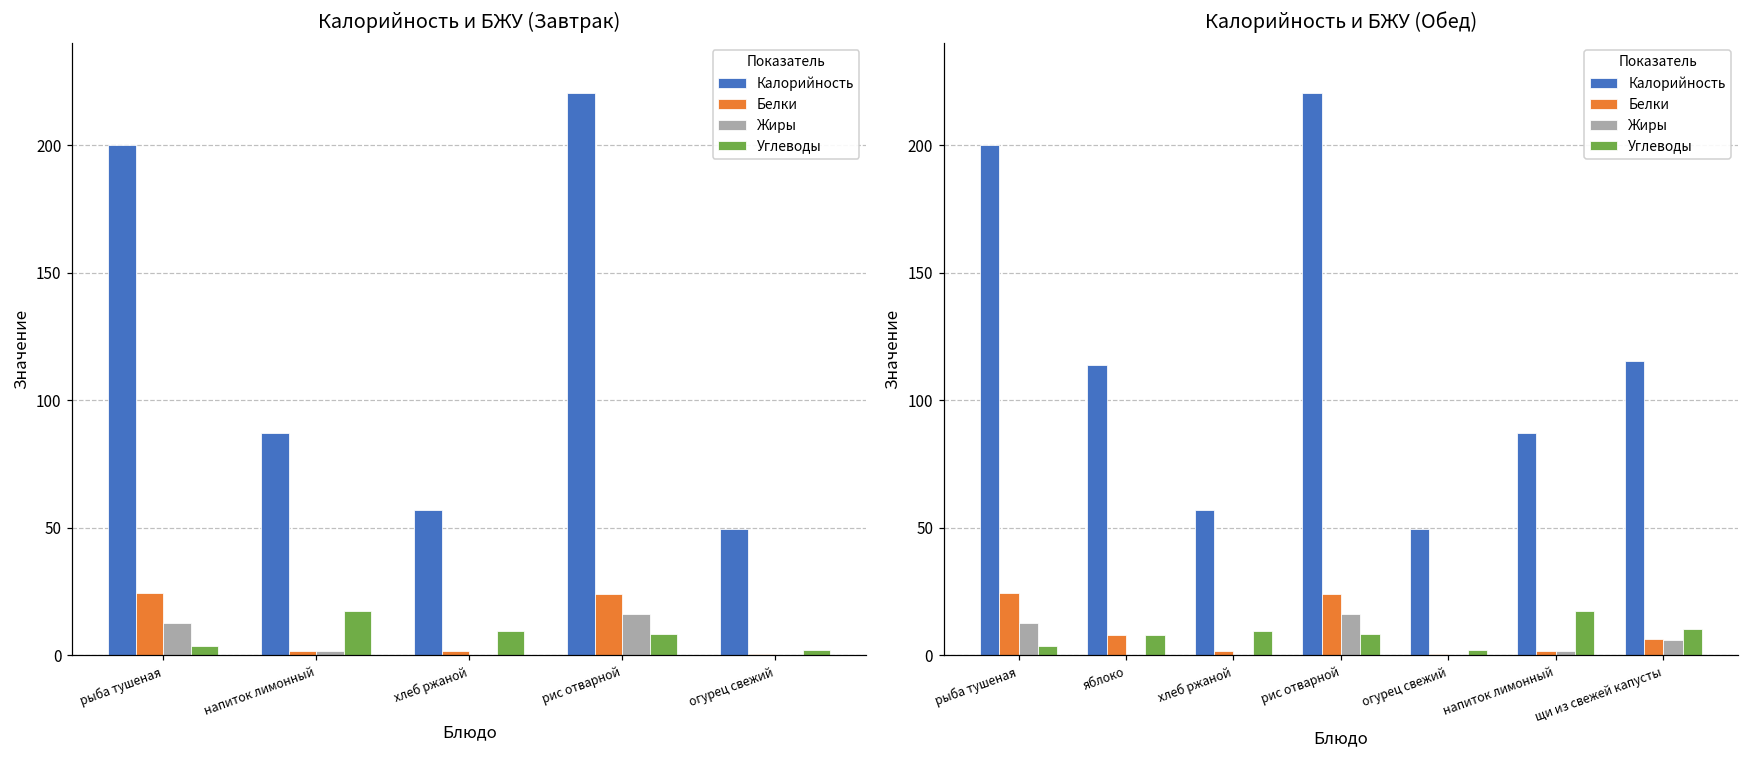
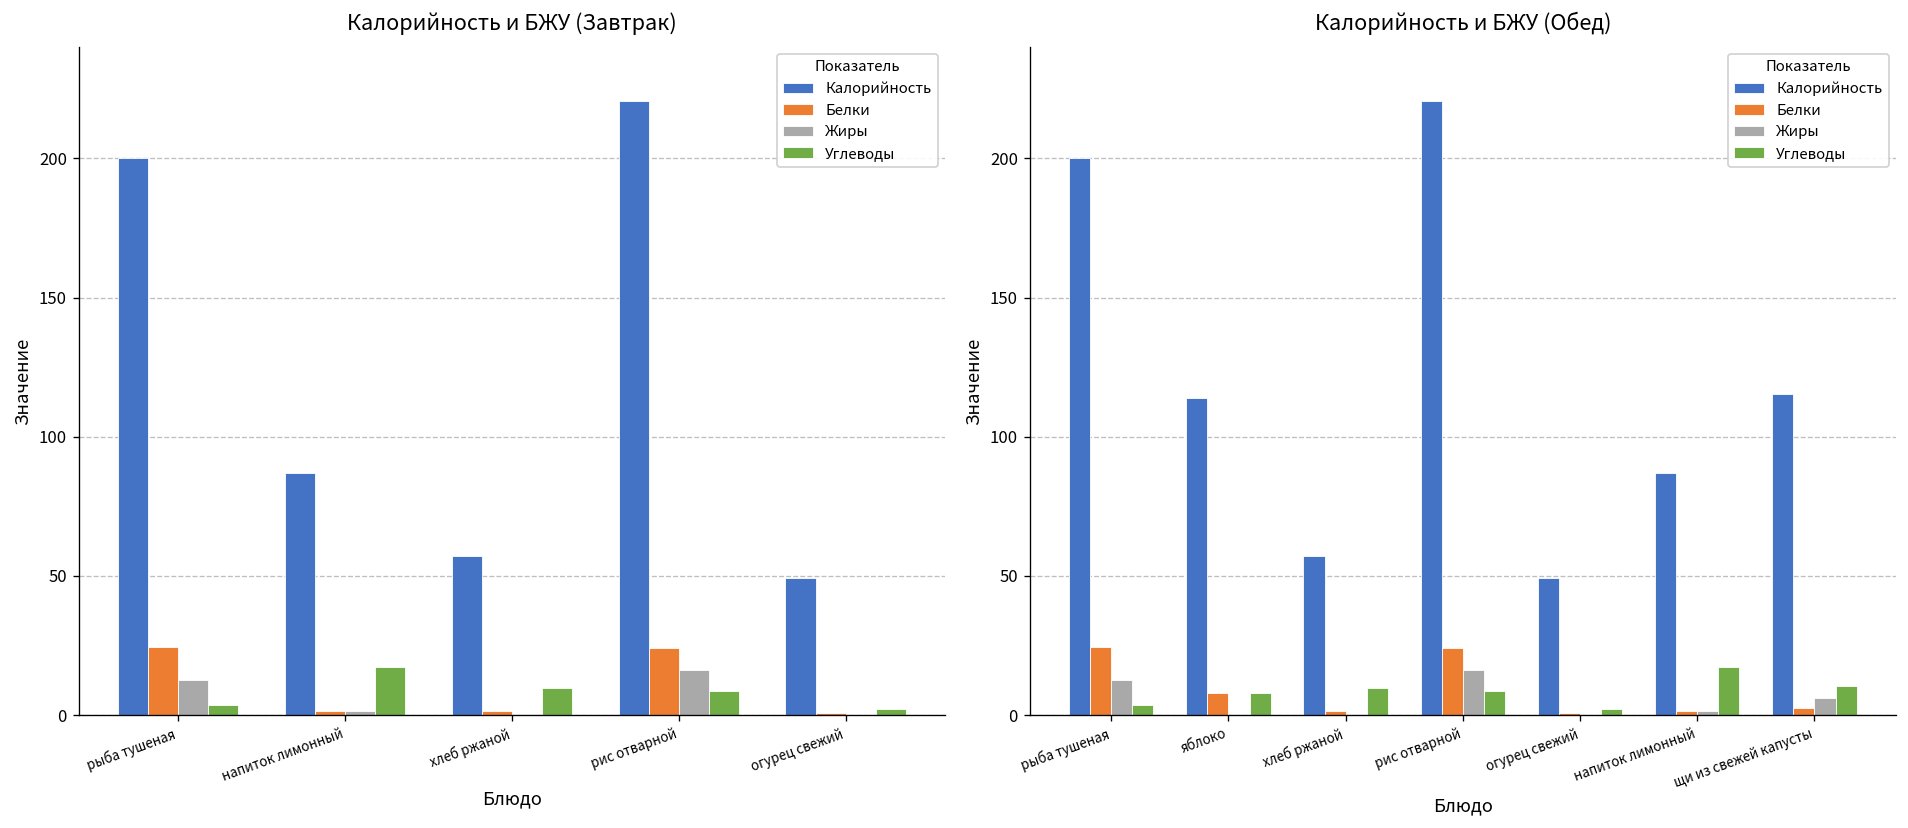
  {
    "Калорийность и БЖУ (Завтрак)": {
      "Калорийность": {
        "рыба тушеная": 200,
        "напиток лимонный": 87,
        "хлеб ржаной": 57,
        "рис отварной": 221,
        "огурец свежий": 49
      },
      "Белки": {
        "рыба тушеная": 24,
        "напиток лимонный": 2,
        "хлеб ржаной": 2,
        "рис отварной": 24
      },
      "Жиры": {
        "рыба тушеная": 13,
        "напиток лимонный": 2,
        "рис отварной": 16,
        "огурец свежий": 0
      },
      "Углеводы": {
        "рыба тушеная": 4,
        "напиток лимонный": 17,
        "хлеб ржаной": 10,
        "рис отварной": 9,
        "огурец свежий": 2
      }
    },
    "Калорийность и БЖУ (Обед)": {
      "Калорийность": {
        "рыба тушеная": 200,
        "яблоко": 114,
        "хлеб ржаной": 57,
        "рис отварной": 221,
        "огурец свежий": 49,
        "напиток лимонный": 87,
        "щи из свежей капусты": 116
      },
      "Белки": {
        "рыба тушеная": 24,
        "яблоко": 8,
        "хлеб ржаной": 2,
        "рис отварной": 24,
        "напиток лимонный": 2,
-       "щи из свежей капусты": 6
+       "щи из свежей капусты": 3
      },
      "Жиры": {
        "рыба тушеная": 13,
        "яблоко": 0,
        "рис отварной": 16,
        "огурец свежий": 0,
        "напиток лимонный": 2,
        "щи из свежей капусты": 6
      },
      "Углеводы": {
        "рыба тушеная": 4,
        "яблоко": 8,
        "хлеб ржаной": 10,
        "рис отварной": 9,
        "огурец свежий": 2,
        "напиток лимонный": 17,
        "щи из свежей капусты": 10
      }
    }
  }
